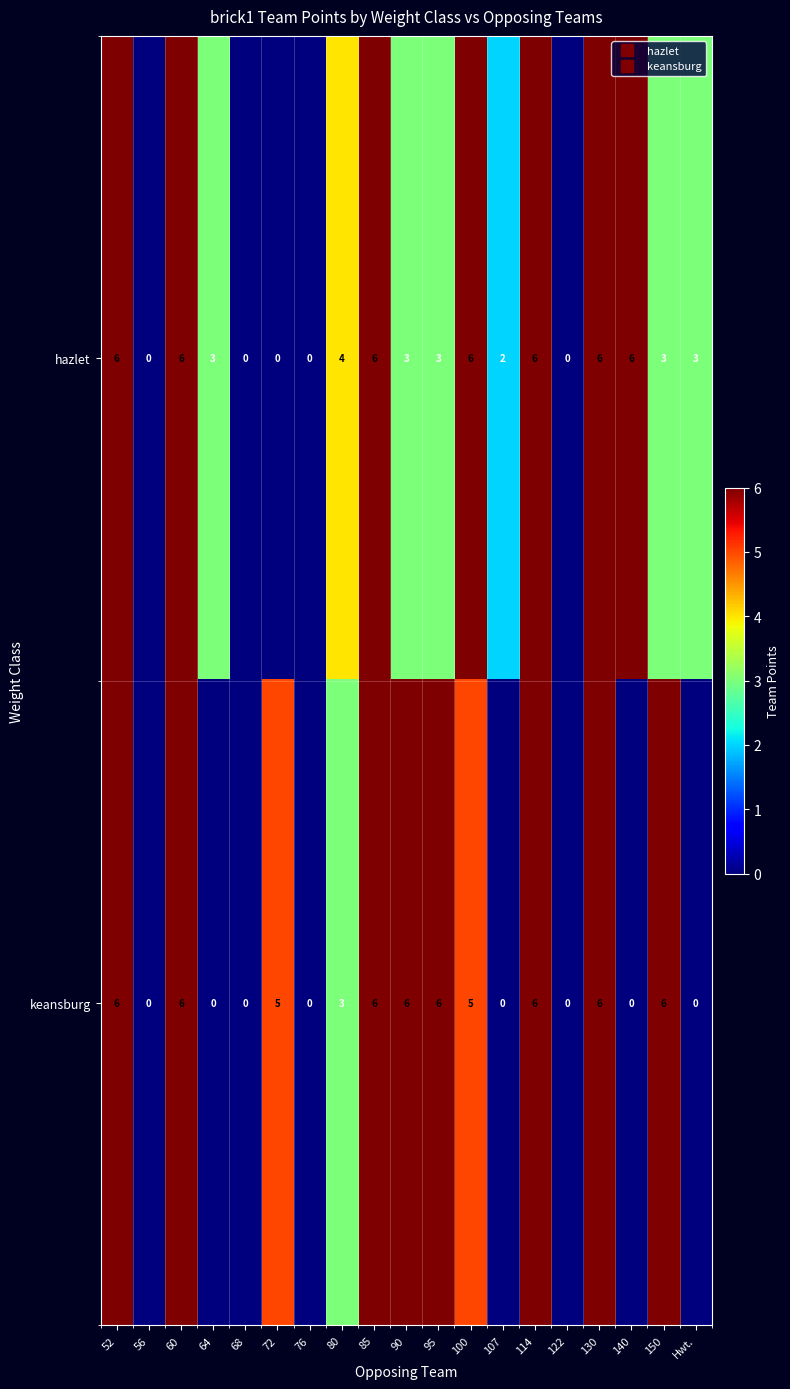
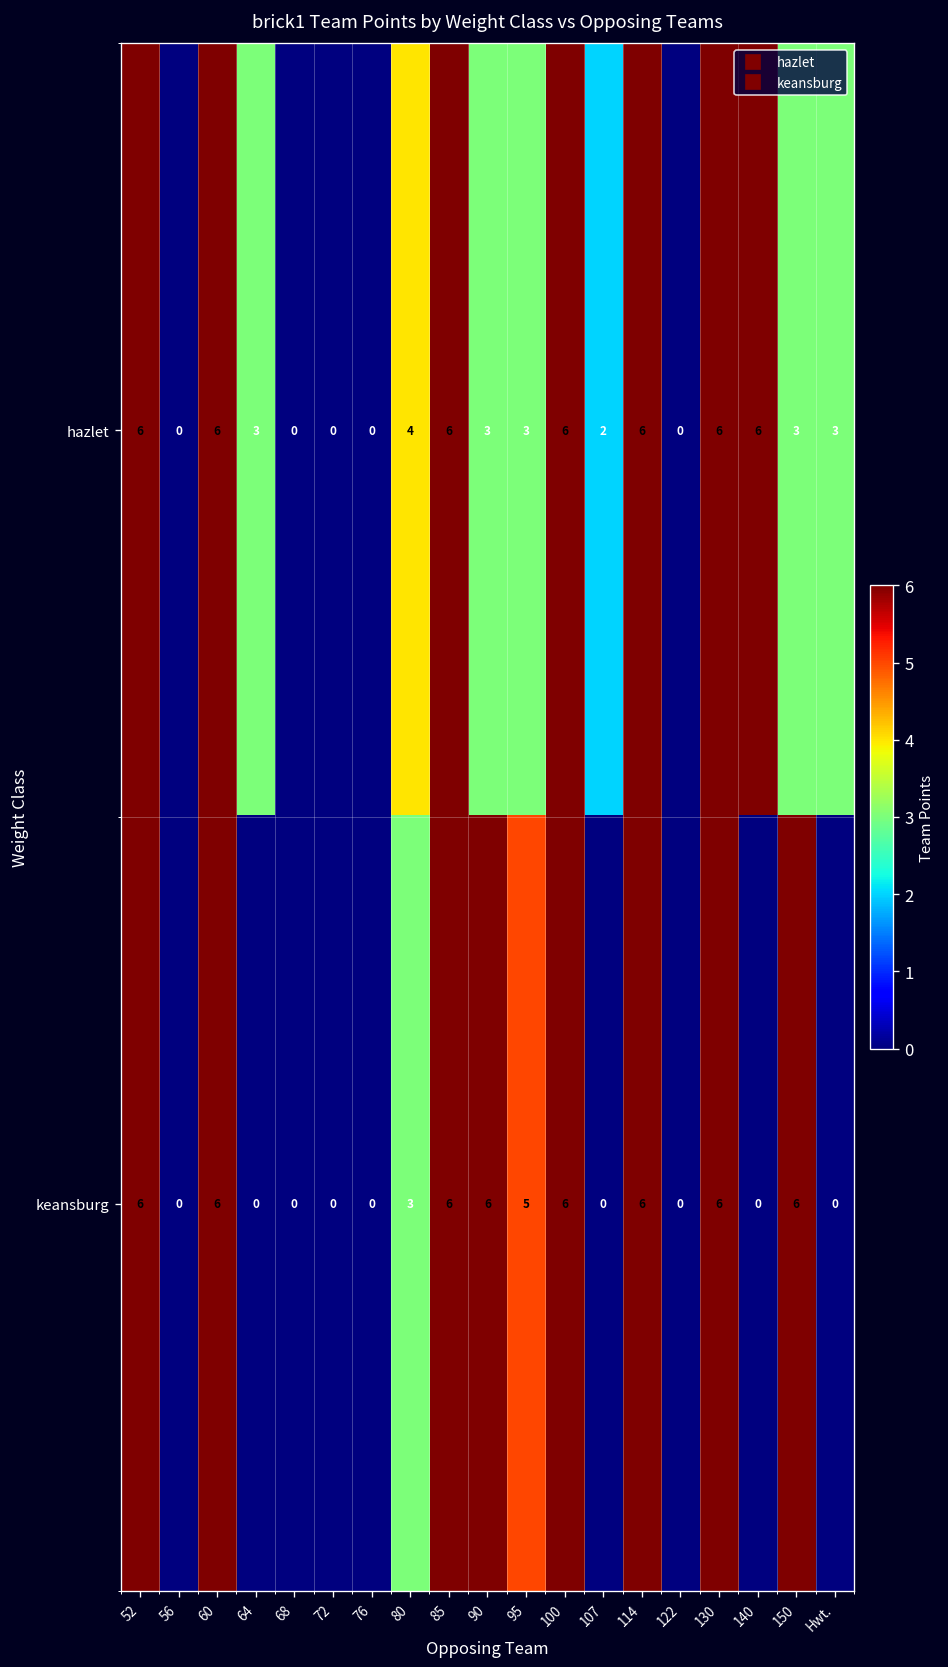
  {
    "hazlet": {
      "52": 6,
      "56": 0,
      "60": 6,
      "64": 3,
      "68": 0,
      "72": 0,
      "76": 0,
      "80": 4,
      "85": 6,
      "90": 3,
      "95": 3,
      "100": 6,
      "107": 2,
      "114": 6,
      "122": 0,
      "130": 6,
      "140": 6,
      "150": 3,
      "Hwt.": 3
    },
    "keansburg": {
      "52": 6,
      "56": 0,
      "60": 6,
      "64": 0,
      "68": 0,
-     "72": 5,
+     "72": 0,
      "76": 0,
      "80": 3,
      "85": 6,
      "90": 6,
-     "95": 6,
-     "100": 5,
+     "95": 5,
+     "100": 6,
      "107": 0,
      "114": 6,
      "122": 0,
      "130": 6,
      "140": 0,
      "150": 6,
      "Hwt.": 0
    }
  }
